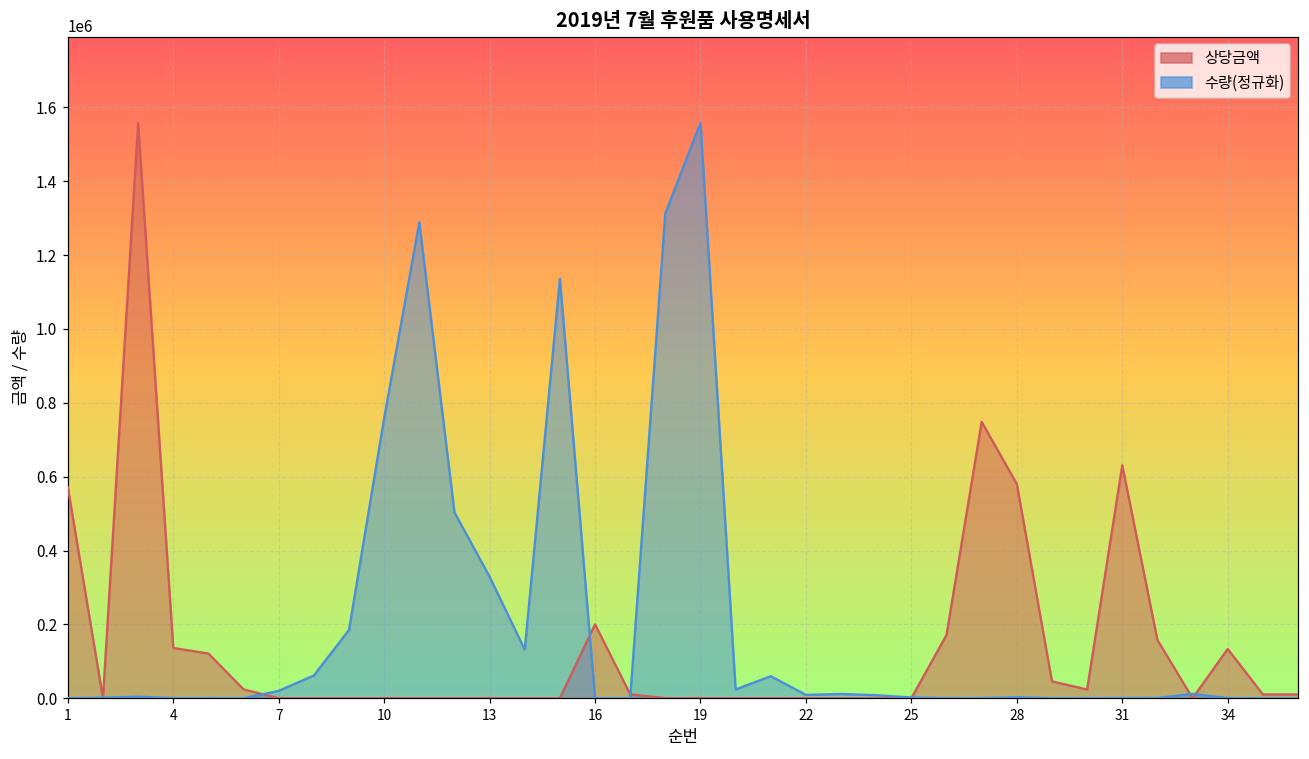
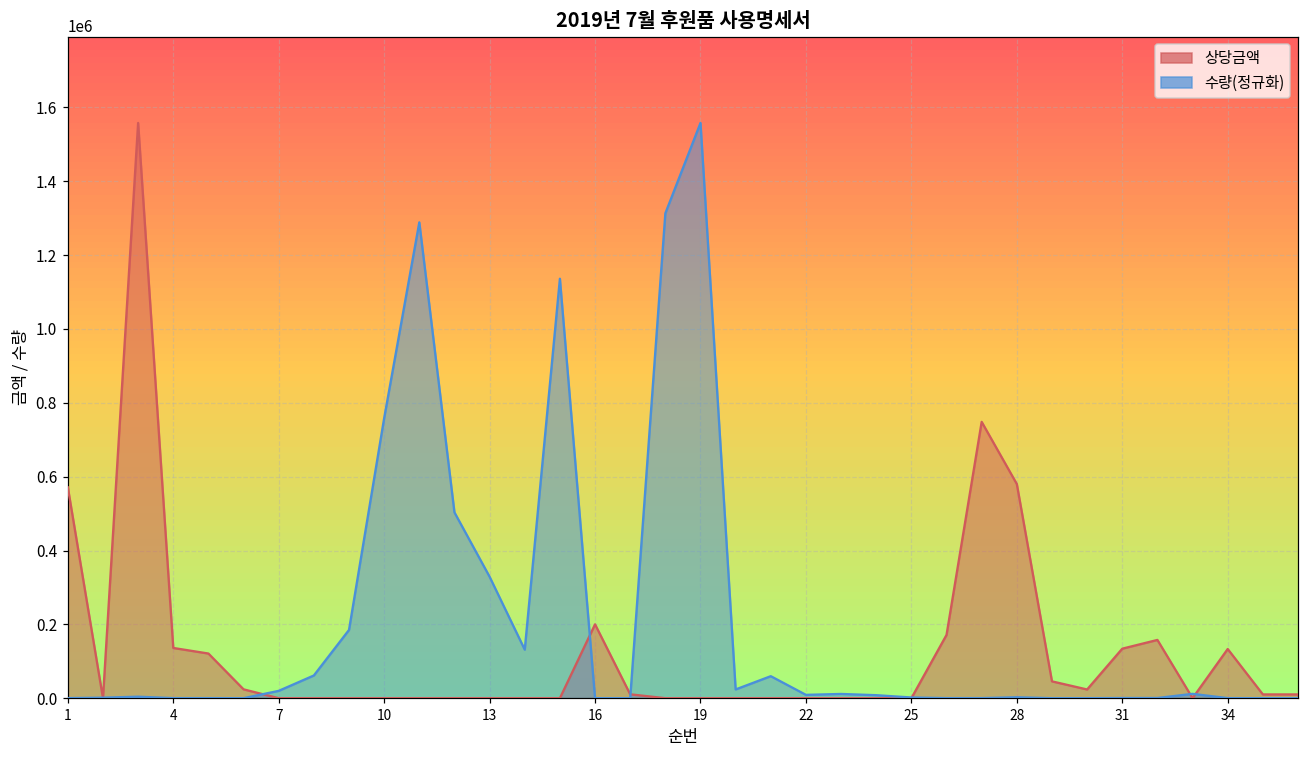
  {
    "상당금액": {
      "1": 570000,
      "4": 140000,
      "7": 0,
      "10": 0,
      "13": 0,
      "16": 200000,
      "19": 0,
      "22": 0,
      "28": 580000,
-     "31": 630000,
+     "31": 130000,
      "34": 130000
    },
    "수량(정규화)": {
      "1": 0,
      "4": 0,
      "7": 20000,
      "10": 760000,
      "13": 330000,
      "16": 0,
      "19": 1560000,
      "22": 10000,
      "28": 0,
      "31": 0,
      "34": 0
    }
  }
